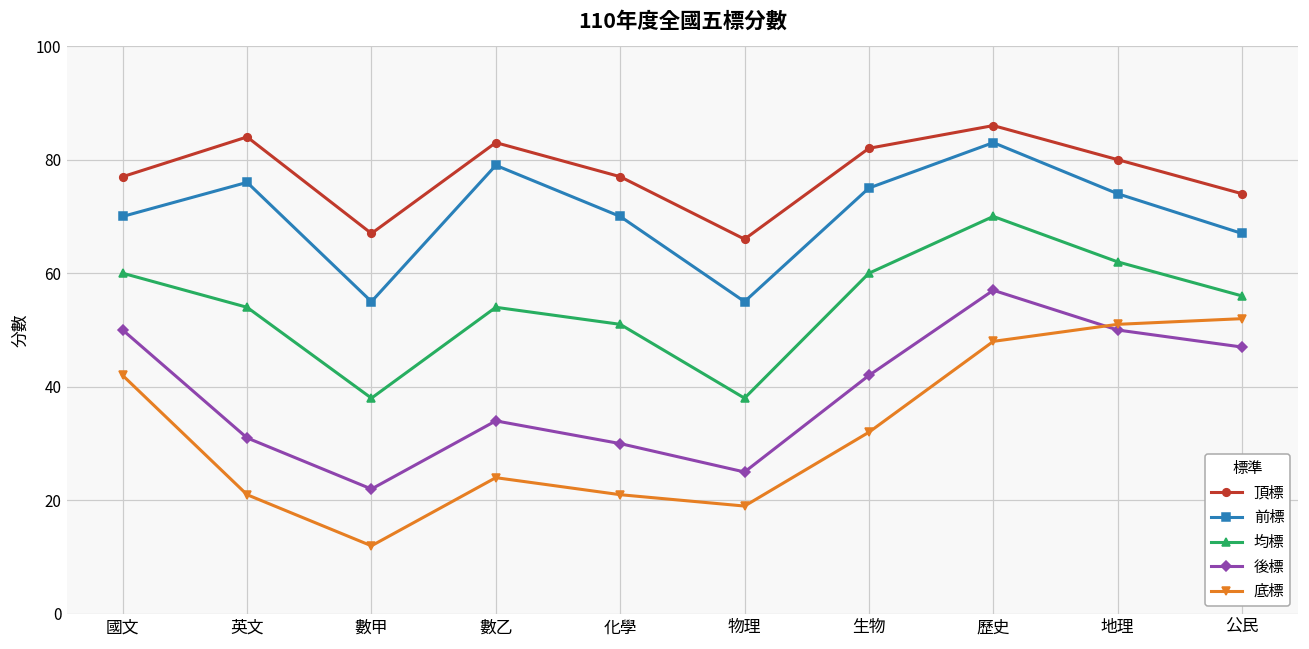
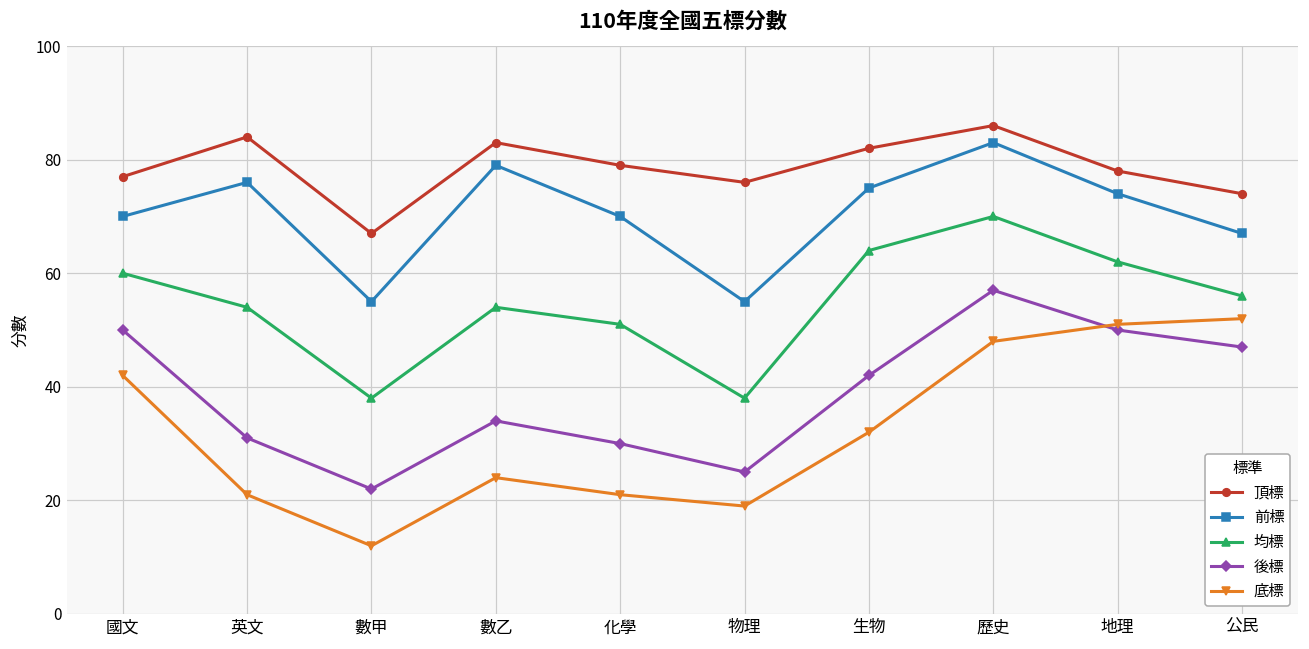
  {
    "頂標": {
      "國文": 77,
      "英文": 84,
      "數甲": 67,
      "數乙": 83,
-     "化學": 77,
-     "物理": 66,
+     "化學": 79,
+     "物理": 76,
      "生物": 82,
      "歷史": 86,
-     "地理": 80,
+     "地理": 78,
      "公民": 74
    },
    "前標": {
      "國文": 70,
      "英文": 76,
      "數甲": 55,
      "數乙": 79,
      "化學": 70,
      "物理": 55,
      "生物": 75,
      "歷史": 83,
      "地理": 74,
      "公民": 67
    },
    "均標": {
      "國文": 60,
      "英文": 54,
      "數甲": 38,
      "數乙": 54,
      "化學": 51,
      "物理": 38,
-     "生物": 60,
+     "生物": 64,
      "歷史": 70,
      "地理": 62,
      "公民": 56
    },
    "後標": {
      "國文": 50,
      "英文": 31,
      "數甲": 22,
      "數乙": 34,
      "化學": 30,
      "物理": 25,
      "生物": 42,
      "歷史": 57,
      "地理": 50,
      "公民": 47
    },
    "底標": {
      "國文": 42,
      "英文": 21,
      "數甲": 12,
      "數乙": 24,
      "化學": 21,
      "物理": 19,
      "生物": 32,
      "歷史": 48,
      "地理": 51,
      "公民": 52
    }
  }
